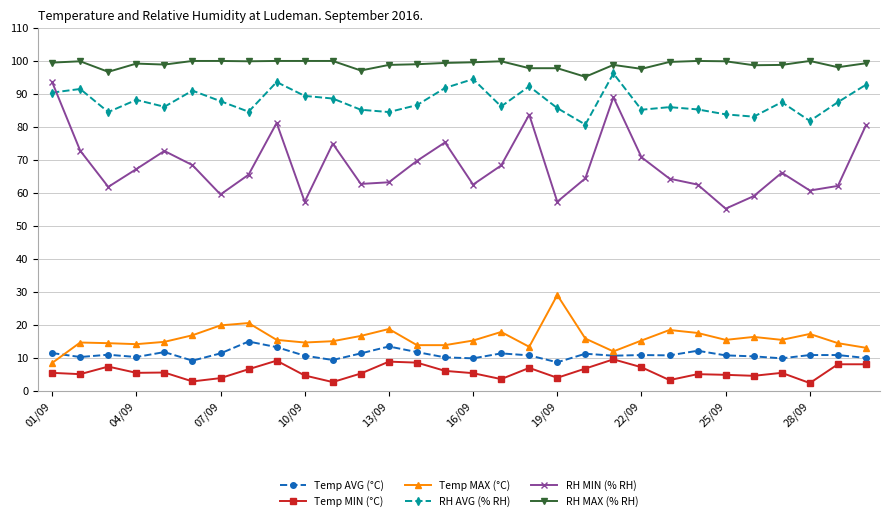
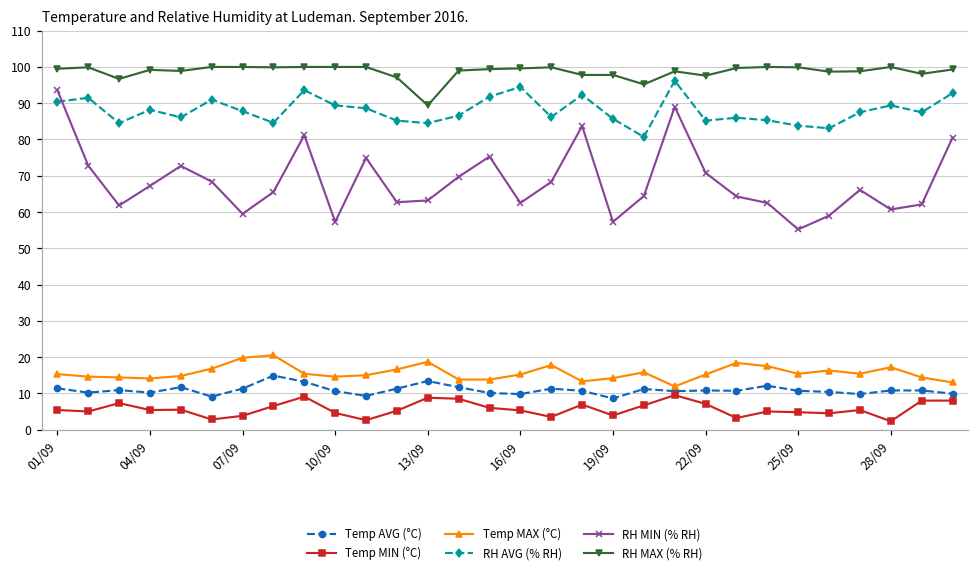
  {
    "Temp AVG (°C)": {
      "01/09": 11,
      "04/09": 10,
      "07/09": 11,
      "10/09": 11,
      "13/09": 13,
      "16/09": 10,
      "19/09": 9,
      "22/09": 11,
      "25/09": 11,
      "28/09": 11
    },
    "Temp MIN (°C)": {
      "01/09": 5,
      "04/09": 5,
      "07/09": 4,
      "10/09": 5,
      "13/09": 9,
      "16/09": 5,
      "19/09": 4,
      "22/09": 7,
      "25/09": 5,
      "28/09": 2
    },
    "Temp MAX (°C)": {
-     "01/09": 8,
+     "01/09": 15,
      "04/09": 14,
      "07/09": 20,
      "10/09": 15,
      "13/09": 19,
      "16/09": 15,
-     "19/09": 29,
+     "19/09": 14,
      "22/09": 15,
      "25/09": 15,
      "28/09": 17
    },
    "RH AVG (% RH)": {
      "01/09": 90,
      "04/09": 88,
      "07/09": 88,
      "10/09": 89,
      "13/09": 85,
      "16/09": 95,
      "19/09": 86,
      "22/09": 85,
      "25/09": 84,
-     "28/09": 82
+     "28/09": 89
    },
    "RH MIN (% RH)": {
      "01/09": 94,
      "04/09": 67,
      "07/09": 60,
      "10/09": 57,
      "13/09": 63,
      "16/09": 63,
      "19/09": 57,
      "22/09": 71,
      "25/09": 55,
      "28/09": 61
    },
    "RH MAX (% RH)": {
      "01/09": 100,
      "04/09": 99,
      "07/09": 100,
      "10/09": 100,
-     "13/09": 99,
+     "13/09": 89,
      "16/09": 100,
      "19/09": 98,
      "22/09": 98,
      "25/09": 100,
      "28/09": 100
    }
  }
